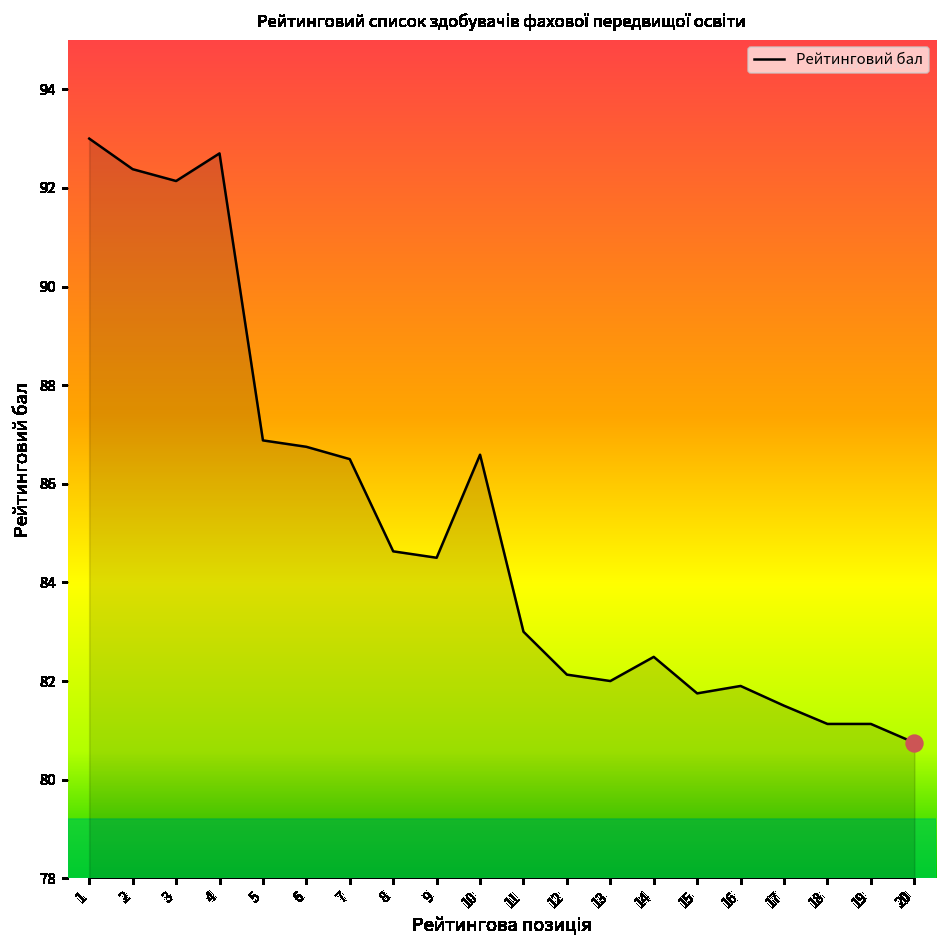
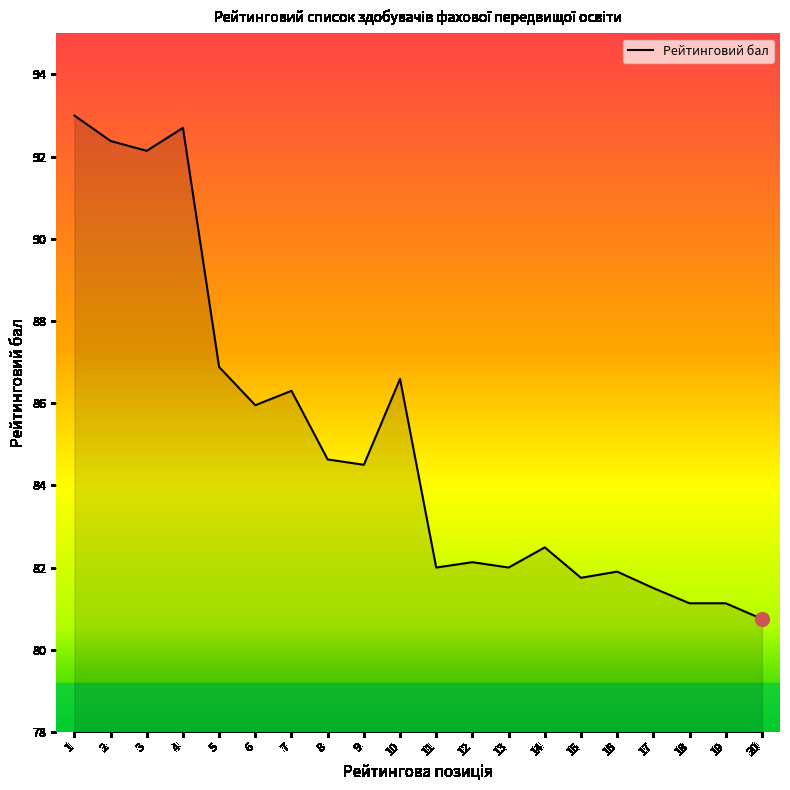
  {
    "Рейтинговий бал": {
      "1": 93.0,
      "2": 92.4,
      "3": 92.1,
      "4": 92.7,
      "5": 86.9,
-     "6": 86.8,
-     "7": 86.5,
+     "6": 86.0,
+     "7": 86.3,
      "8": 84.6,
      "9": 84.5,
      "10": 86.6,
-     "11": 83,
+     "11": 82,
      "12": 82.1,
      "13": 82.0,
      "14": 82.5,
      "15": 81.8,
      "16": 81.9,
      "17": 81.5,
      "18": 81.1,
      "19": 81.1
    }
  }
